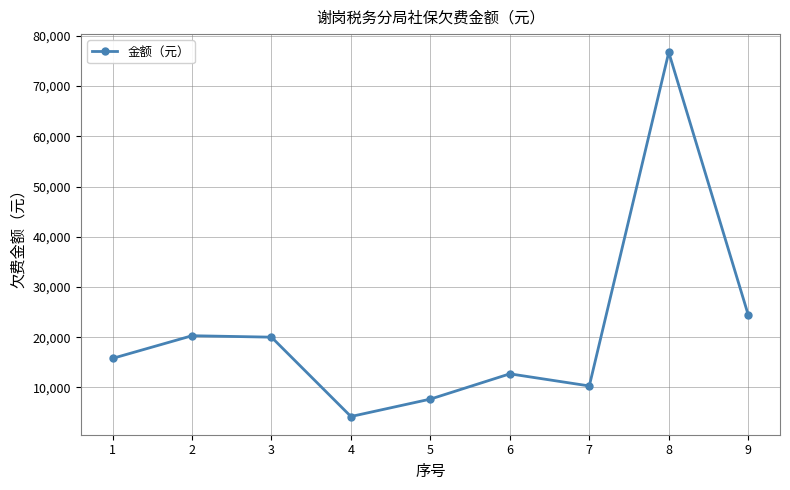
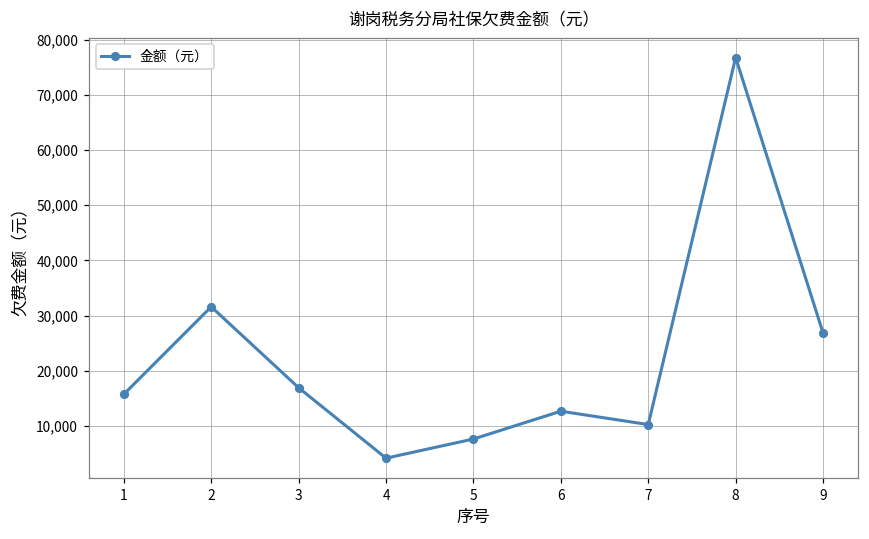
  {
    "1": "16,000",
-   "2": "20,000",
-   "3": "20,000",
+   "2": "32,000",
+   "3": "17,000",
    "4": "4,000",
    "5": "8,000",
    "6": "13,000",
    "7": "10,000",
    "8": "77,000",
-   "9": "24,000"
+   "9": "27,000"
  }
